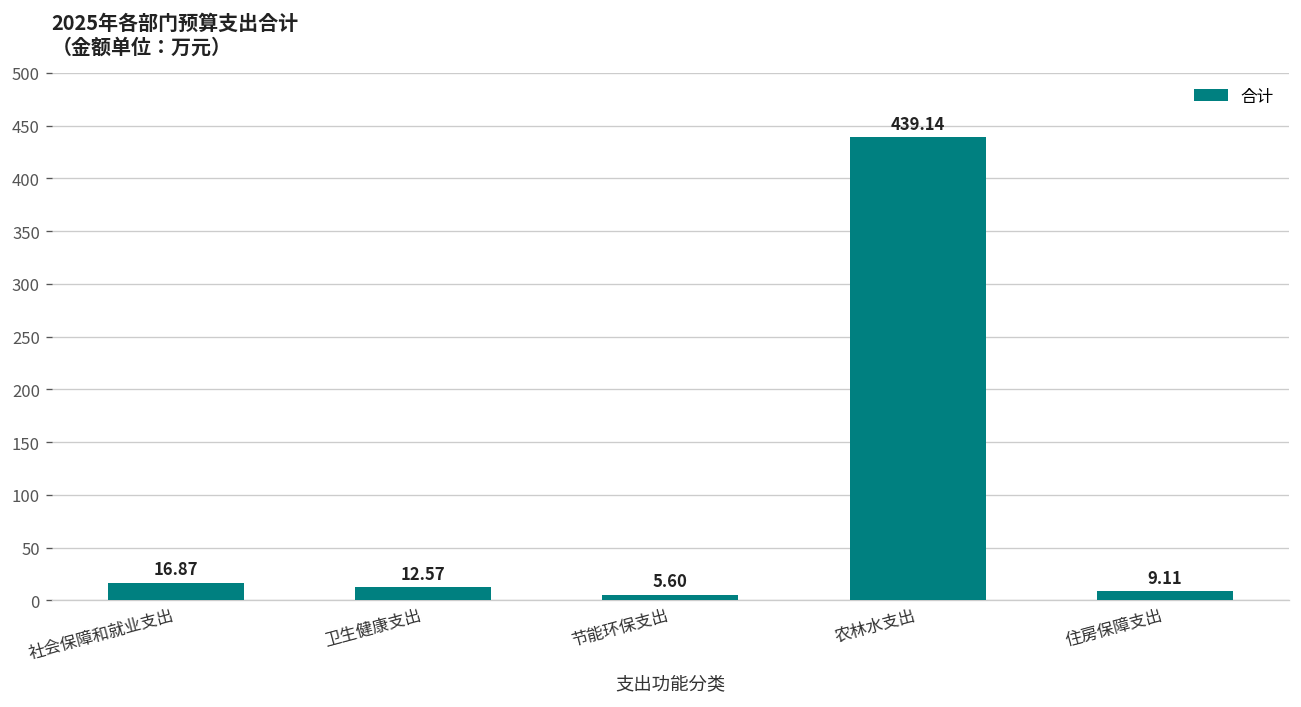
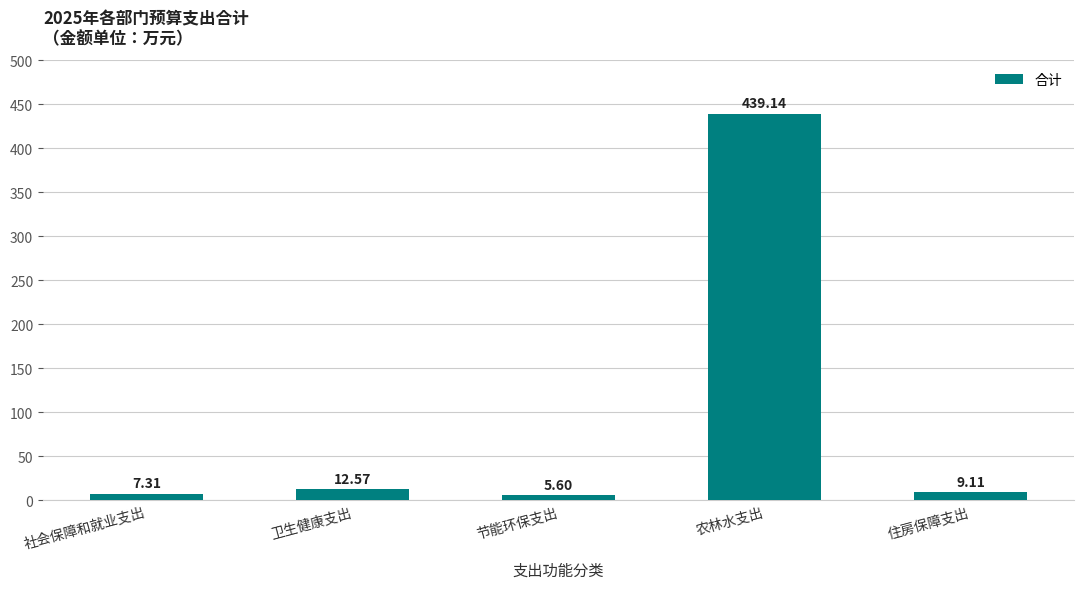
  {
-   "社会保障和就业支出": 16.87,
+   "社会保障和就业支出": 7.31,
    "卫生健康支出": 12.57,
    "节能环保支出": 5.60,
    "农林水支出": 439.14,
    "住房保障支出": 9.11
  }
